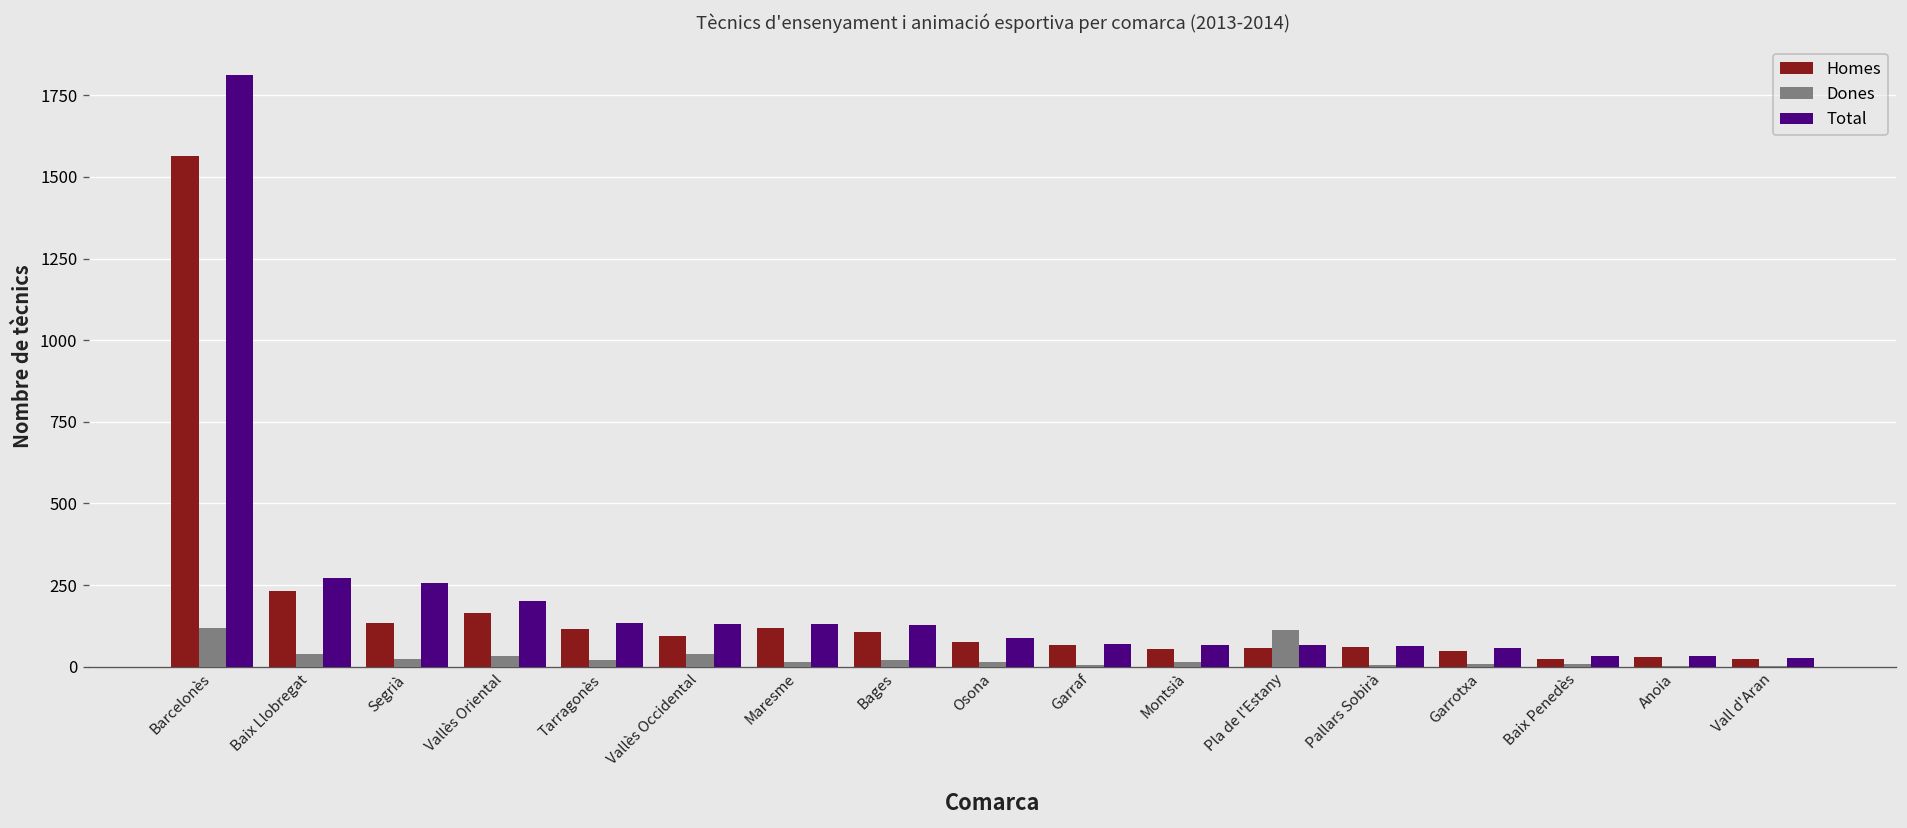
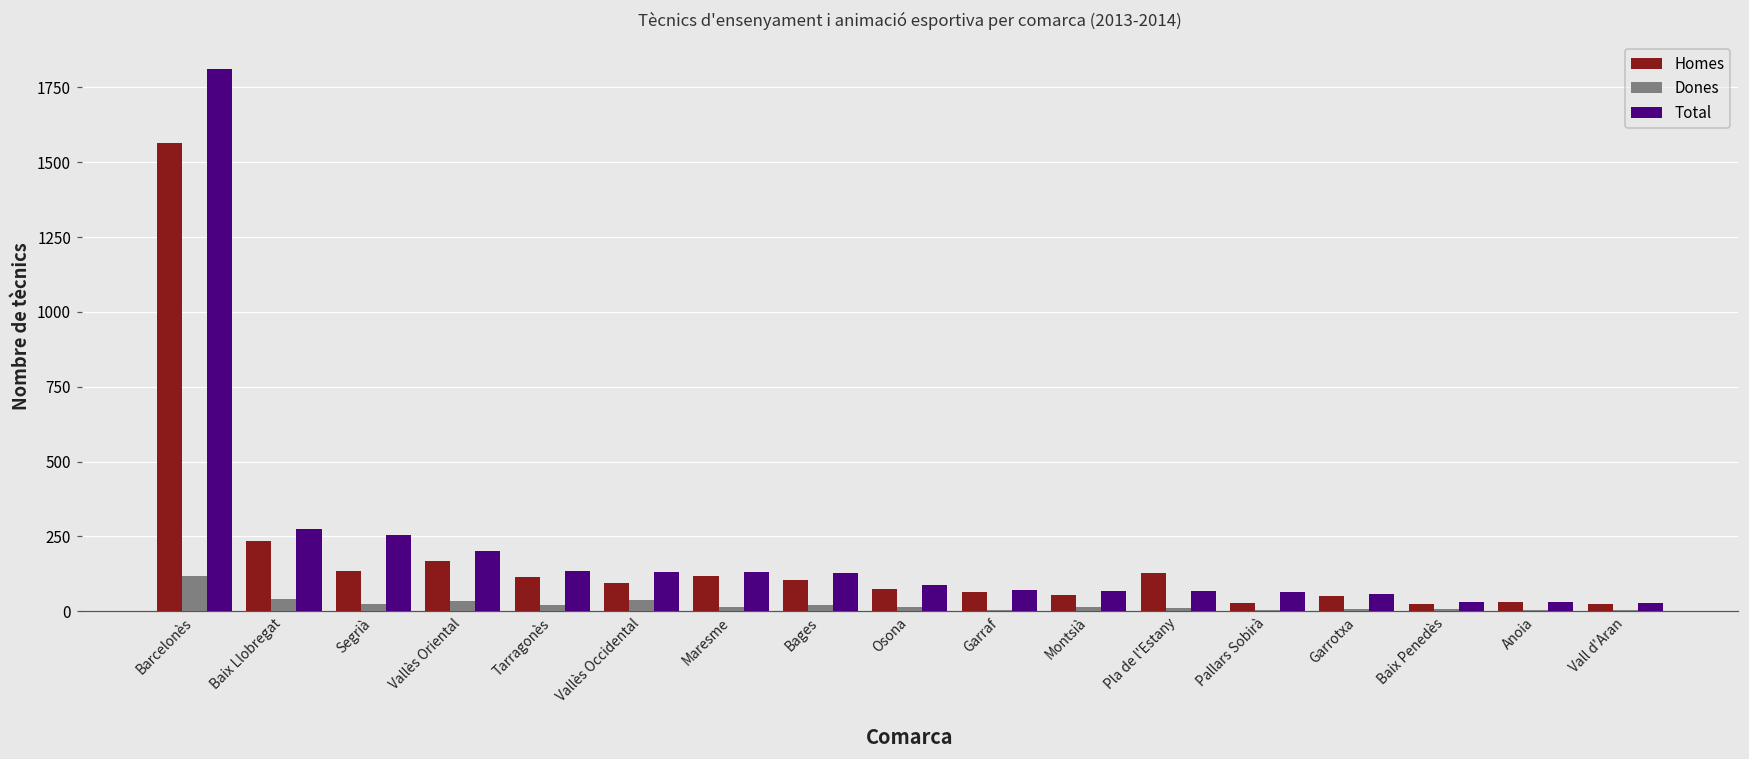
  {
    "Homes": {
      "Barcelonès": 1570,
      "Baix Llobregat": 230,
      "Segrià": 130,
      "Vallès Oriental": 170,
      "Tarragonès": 120,
      "Vallès Occidental": 90,
      "Maresme": 120,
      "Bages": 110,
      "Osona": 80,
      "Garraf": 70,
      "Montsià": 50,
-     "Pla de l'Estany": 60,
-     "Pallars Sobirà": 60,
+     "Pla de l'Estany": 130,
+     "Pallars Sobirà": 30,
      "Garrotxa": 50,
      "Baix Penedès": 30,
      "Anoia": 30,
      "Vall d'Aran": 30
    },
    "Dones": {
      "Barcelonès": 120,
      "Baix Llobregat": 40,
      "Segrià": 30,
      "Vallès Oriental": 30,
      "Tarragonès": 20,
      "Vallès Occidental": 40,
      "Maresme": 10,
      "Bages": 20,
      "Osona": 10,
      "Montsià": 10,
-     "Pla de l'Estany": 110
+     "Pla de l'Estany": 10
    },
    "Total": {
      "Barcelonès": 1810,
      "Baix Llobregat": 270,
      "Segrià": 260,
      "Vallès Oriental": 200,
      "Tarragonès": 130,
      "Vallès Occidental": 130,
      "Maresme": 130,
      "Bages": 130,
      "Osona": 90,
      "Garraf": 70,
      "Montsià": 70,
      "Pla de l'Estany": 70,
      "Pallars Sobirà": 60,
      "Garrotxa": 60,
      "Baix Penedès": 30,
      "Anoia": 30,
      "Vall d'Aran": 30
    }
  }
